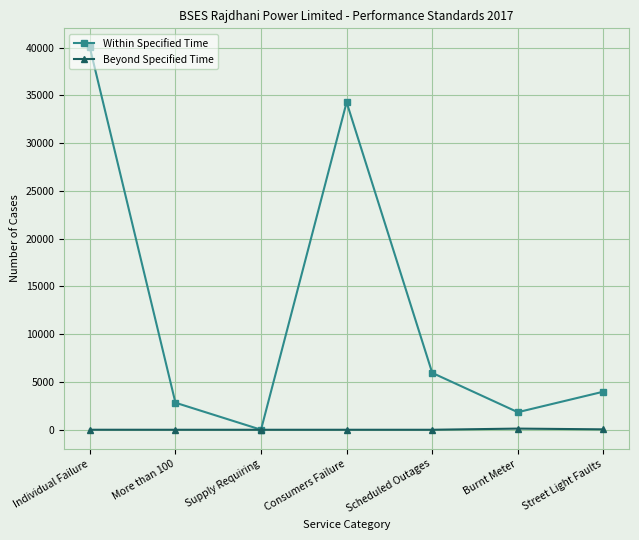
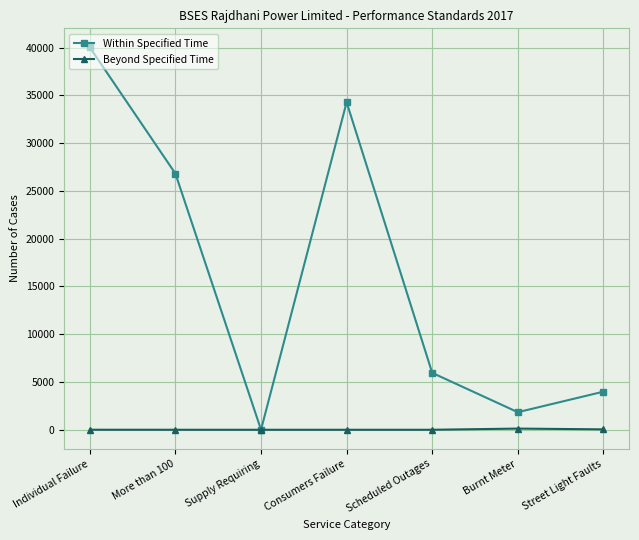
  {
    "Within Specified Time": {
-     "More than 100": 3000,
+     "More than 100": 27000,
      "Consumers Failure": 34000,
      "Scheduled Outages": 6000,
      "Burnt Meter": 2000,
      "Street Light Faults": 4000
    },
    "Beyond Specified Time": {
      "Individual Failure": 0,
      "More than 100": 0,
      "Consumers Failure": 0,
      "Scheduled Outages": 0,
      "Burnt Meter": 0,
      "Street Light Faults": 0
    }
  }
